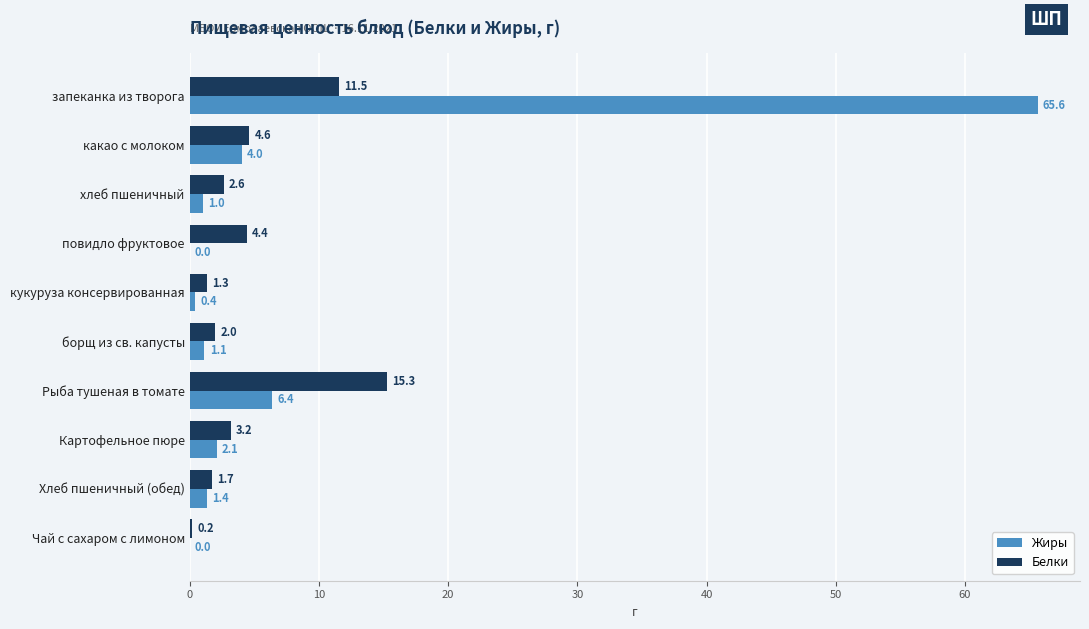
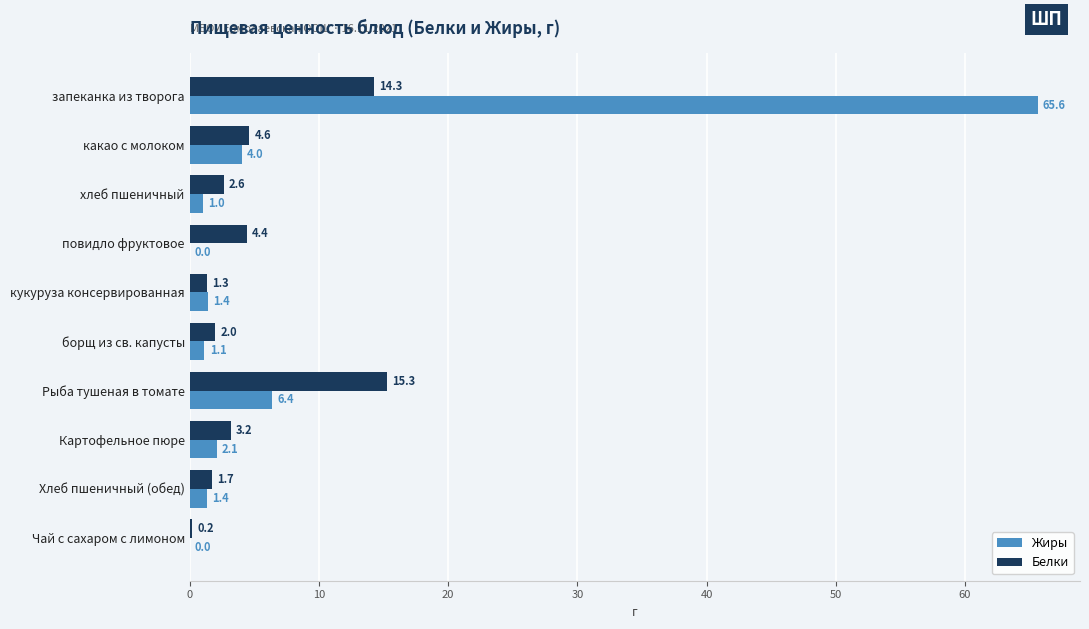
  {
    "Жиры": {
      "запеканка из творога": 65.6,
      "какао с молоком": 4.0,
      "хлеб пшеничный": 1.0,
      "повидло фруктовое": 0.0,
-     "кукуруза консервированная": 0.4,
+     "кукуруза консервированная": 1.4,
      "борщ из св. капусты": 1.1,
      "Рыба тушеная в томате": 6.4,
      "Картофельное пюре": 2.1,
      "Хлеб пшеничный (обед)": 1.4,
      "Чай с сахаром с лимоном": 0.0
    },
    "Белки": {
-     "запеканка из творога": 11.5,
+     "запеканка из творога": 14.3,
      "какао с молоком": 4.6,
      "хлеб пшеничный": 2.6,
      "повидло фруктовое": 4.4,
      "кукуруза консервированная": 1.3,
      "борщ из св. капусты": 2.0,
      "Рыба тушеная в томате": 15.3,
      "Картофельное пюре": 3.2,
      "Хлеб пшеничный (обед)": 1.7,
      "Чай с сахаром с лимоном": 0.2
    }
  }
